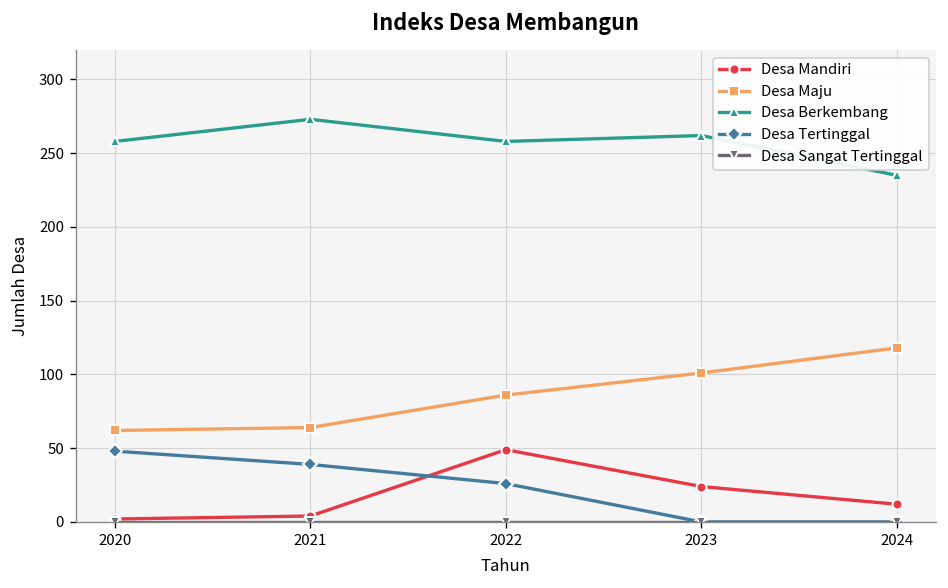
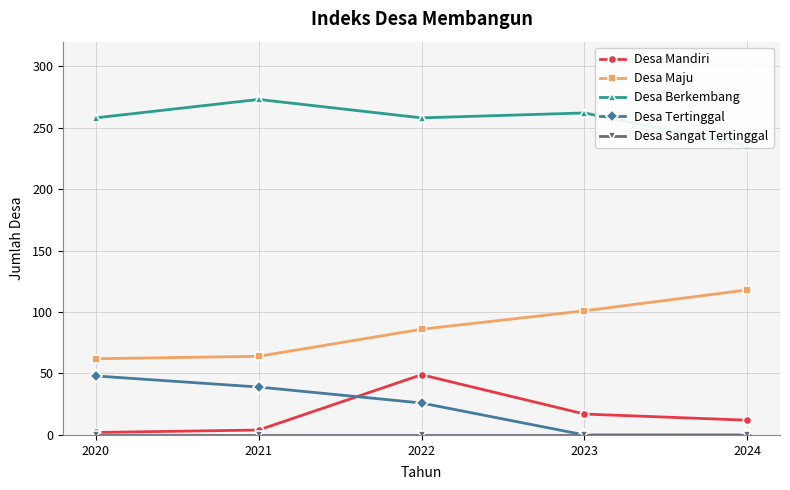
  {
    "Desa Mandiri": {
      "2021": 4,
      "2022": 49,
-     "2023": 24,
+     "2023": 17,
      "2024": 12
    },
    "Desa Maju": {
      "2020": 62,
      "2021": 64,
      "2022": 86,
      "2023": 101,
      "2024": 118
    }
  }
